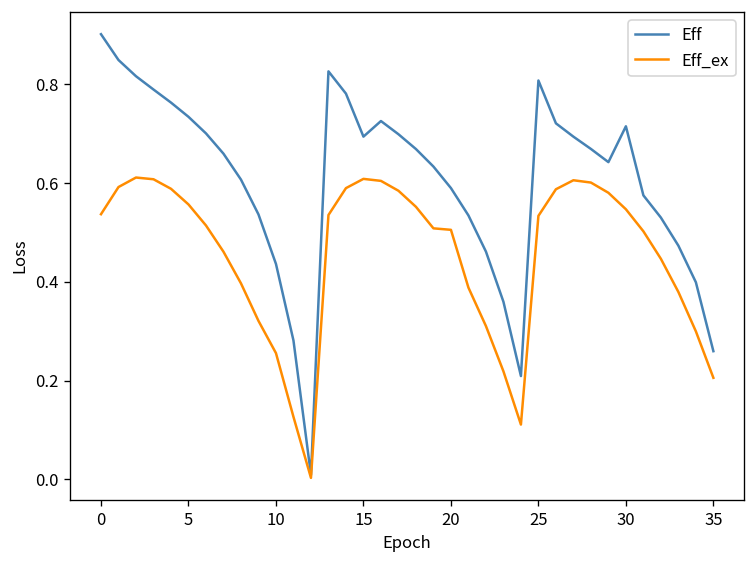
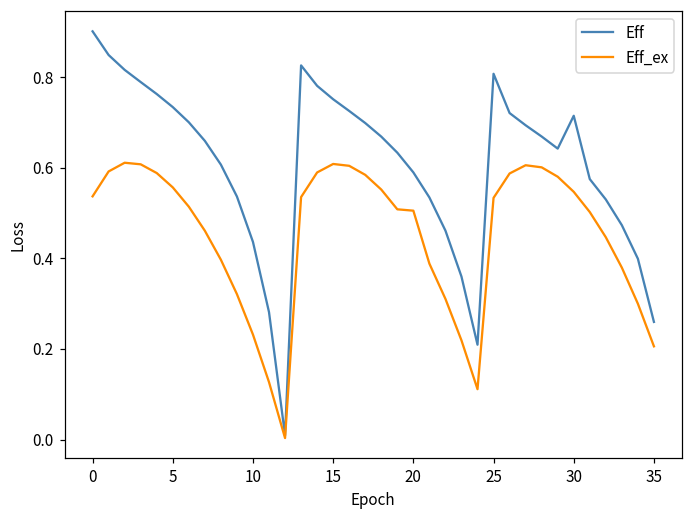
  {
    "Eff": {
      "0": 0.90,
      "5": 0.73,
      "10": 0.44,
-     "15": 0.69,
+     "15": 0.75,
      "20": 0.59,
      "25": 0.81,
      "30": 0.72,
      "35": 0.26
    },
    "Eff_ex": {
      "0": 0.54,
      "5": 0.56,
-     "10": 0.26,
+     "10": 0.23,
      "15": 0.61,
      "20": 0.51,
      "25": 0.53,
      "30": 0.55,
      "35": 0.21
    }
  }
